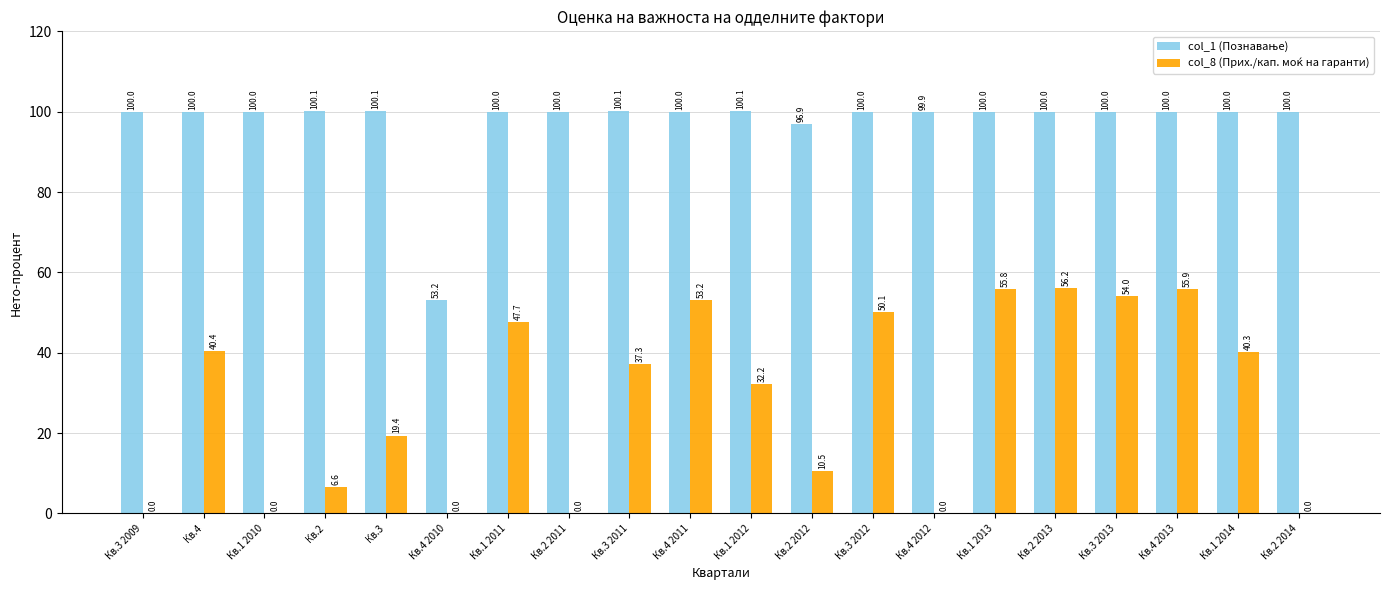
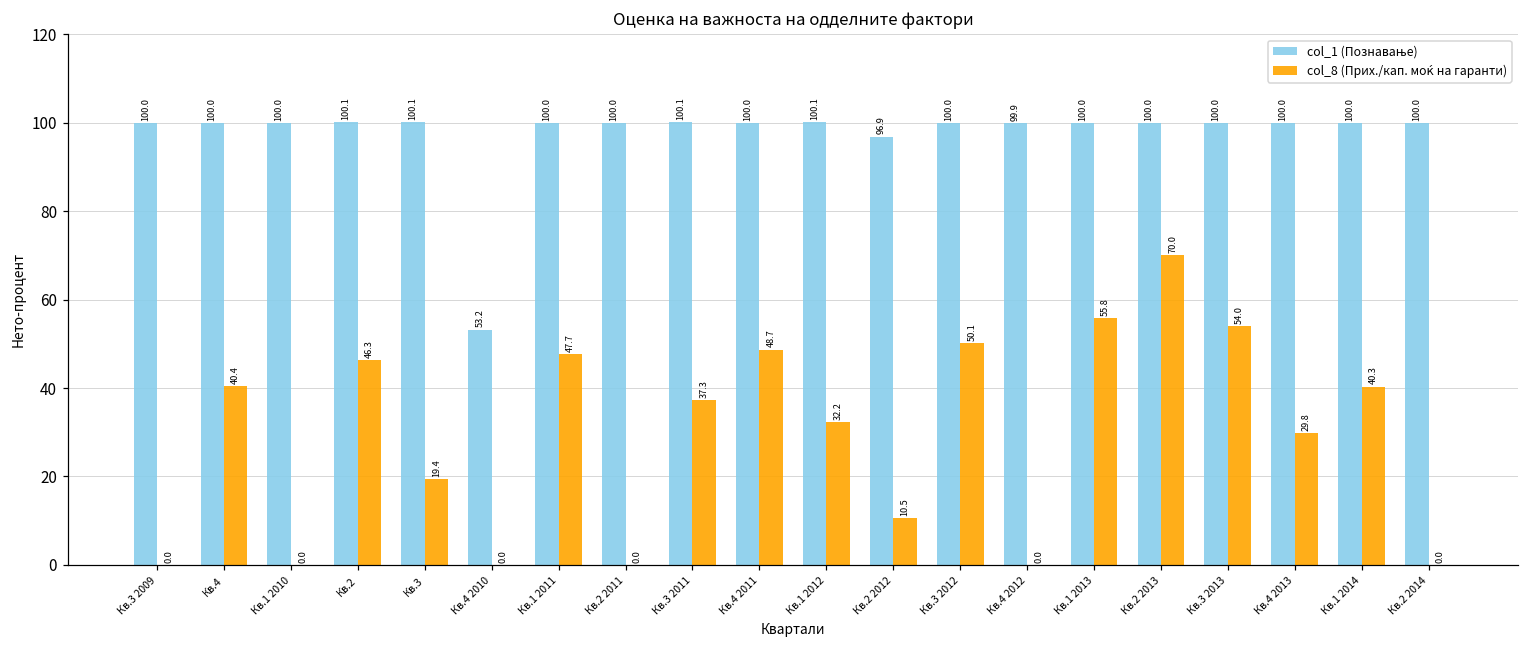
  {
    "col_1 (Познавање)": {
      "Кв.3 2009": 100.0,
      "Кв.4": 100.0,
      "Кв.1 2010": 100.0,
      "Кв.2": 100.1,
      "Кв.3": 100.1,
      "Кв.4 2010": 53.2,
      "Кв.1 2011": 100.0,
      "Кв.2 2011": 100.0,
      "Кв.3 2011": 100.1,
      "Кв.4 2011": 100.0,
      "Кв.1 2012": 100.1,
      "Кв.2 2012": 96.9,
      "Кв.3 2012": 100.0,
      "Кв.4 2012": 99.9,
      "Кв.1 2013": 100.0,
      "Кв.2 2013": 100.0,
      "Кв.3 2013": 100.0,
      "Кв.4 2013": 100.0,
      "Кв.1 2014": 100.0,
      "Кв.2 2014": 100.0
    },
    "col_8 (Прих./кап. моќ на гаранти)": {
      "Кв.3 2009": 0.0,
      "Кв.4": 40.4,
      "Кв.1 2010": 0.0,
-     "Кв.2": 6.6,
+     "Кв.2": 46.3,
      "Кв.3": 19.4,
      "Кв.4 2010": 0.0,
      "Кв.1 2011": 47.7,
      "Кв.2 2011": 0.0,
      "Кв.3 2011": 37.3,
-     "Кв.4 2011": 53.2,
+     "Кв.4 2011": 48.7,
      "Кв.1 2012": 32.2,
      "Кв.2 2012": 10.5,
      "Кв.3 2012": 50.1,
      "Кв.4 2012": 0.0,
      "Кв.1 2013": 55.8,
-     "Кв.2 2013": 56.2,
+     "Кв.2 2013": 70.0,
      "Кв.3 2013": 54.0,
-     "Кв.4 2013": 55.9,
+     "Кв.4 2013": 29.8,
      "Кв.1 2014": 40.3,
      "Кв.2 2014": 0.0
    }
  }
